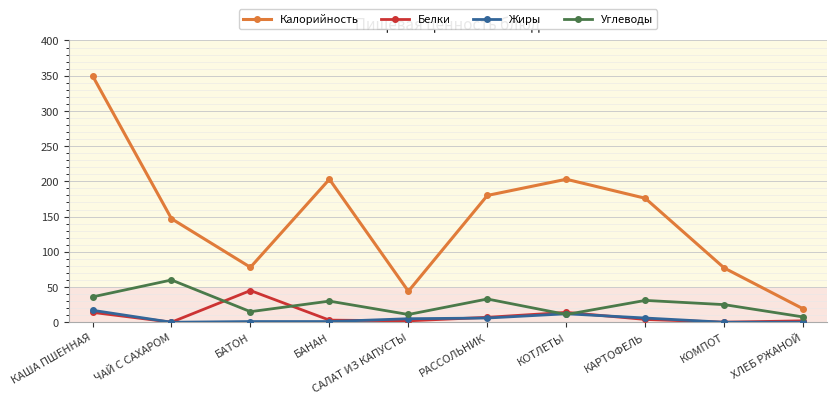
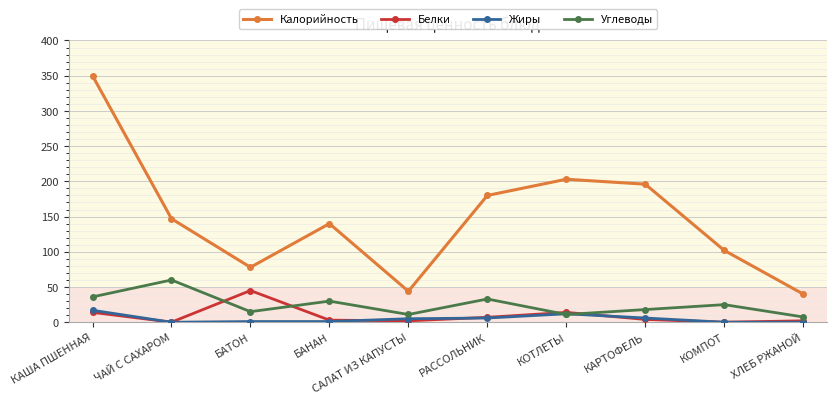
  {
    "Калорийность": {
      "КАША ПШЕННАЯ": 350,
      "ЧАЙ С САХАРОМ": 150,
      "БАТОН": 80,
-     "БАНАН": 200,
+     "БАНАН": 140,
      "САЛАТ ИЗ КАПУСТЫ": 40,
      "РАССОЛЬНИК": 180,
      "КОТЛЕТЫ": 200,
-     "КАРТОФЕЛЬ": 180,
-     "КОМПОТ": 80,
-     "ХЛЕБ РЖАНОЙ": 20
+     "КАРТОФЕЛЬ": 200,
+     "КОМПОТ": 100,
+     "ХЛЕБ РЖАНОЙ": 40
    },
    "Белки": {
      "БАТОН": 50
    },
    "Жиры": {
      "БАТОН": 0
    },
    "Углеводы": {
      "КАША ПШЕННАЯ": 40,
      "ЧАЙ С САХАРОМ": 60,
      "БАТОН": 20,
      "БАНАН": 30,
      "САЛАТ ИЗ КАПУСТЫ": 10,
      "РАССОЛЬНИК": 30,
-     "КАРТОФЕЛЬ": 30,
+     "КАРТОФЕЛЬ": 20,
      "КОМПОТ": 30,
      "ХЛЕБ РЖАНОЙ": 10
    }
  }
